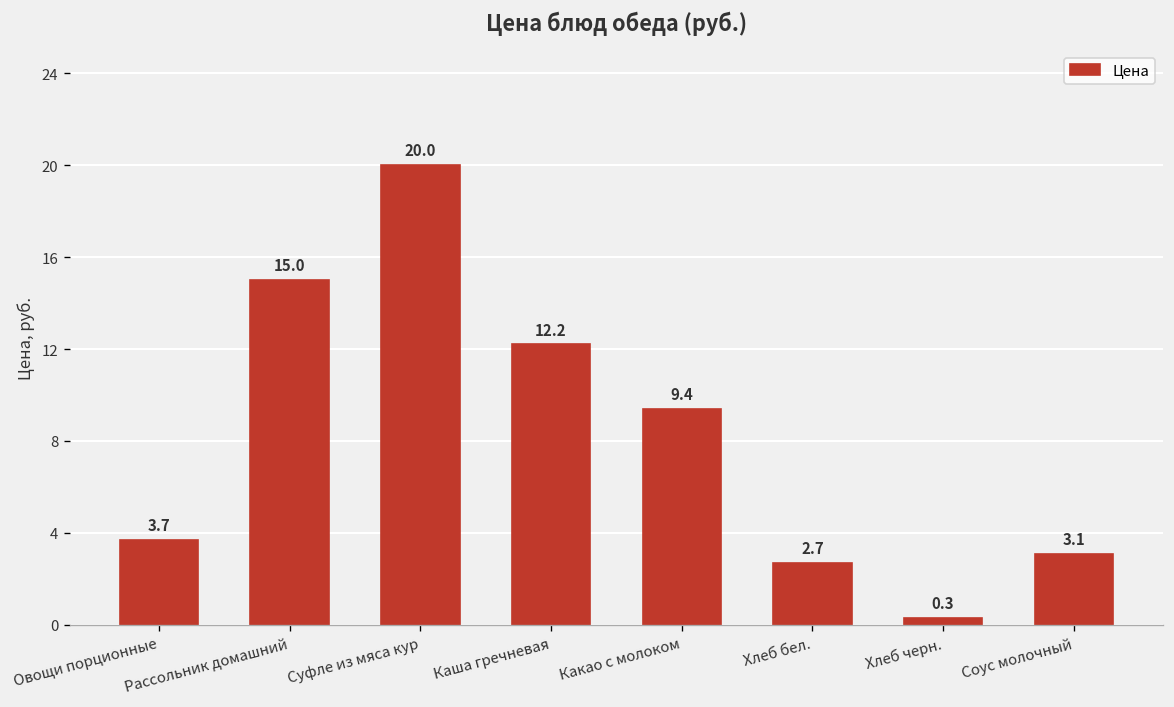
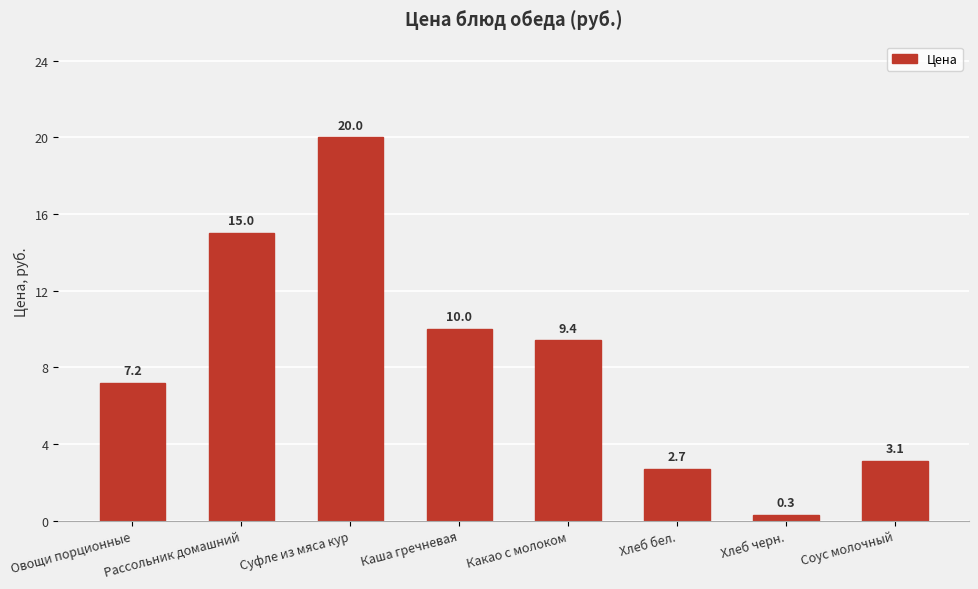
  {
-   "Овощи порционные": 3.7,
+   "Овощи порционные": 7.2,
    "Рассольник домашний": 15.0,
    "Суфле из мяса кур": 20.0,
-   "Каша гречневая": 12.2,
+   "Каша гречневая": 10.0,
    "Какао с молоком": 9.4,
    "Хлеб бел.": 2.7,
    "Хлеб черн.": 0.3,
    "Соус молочный": 3.1
  }
